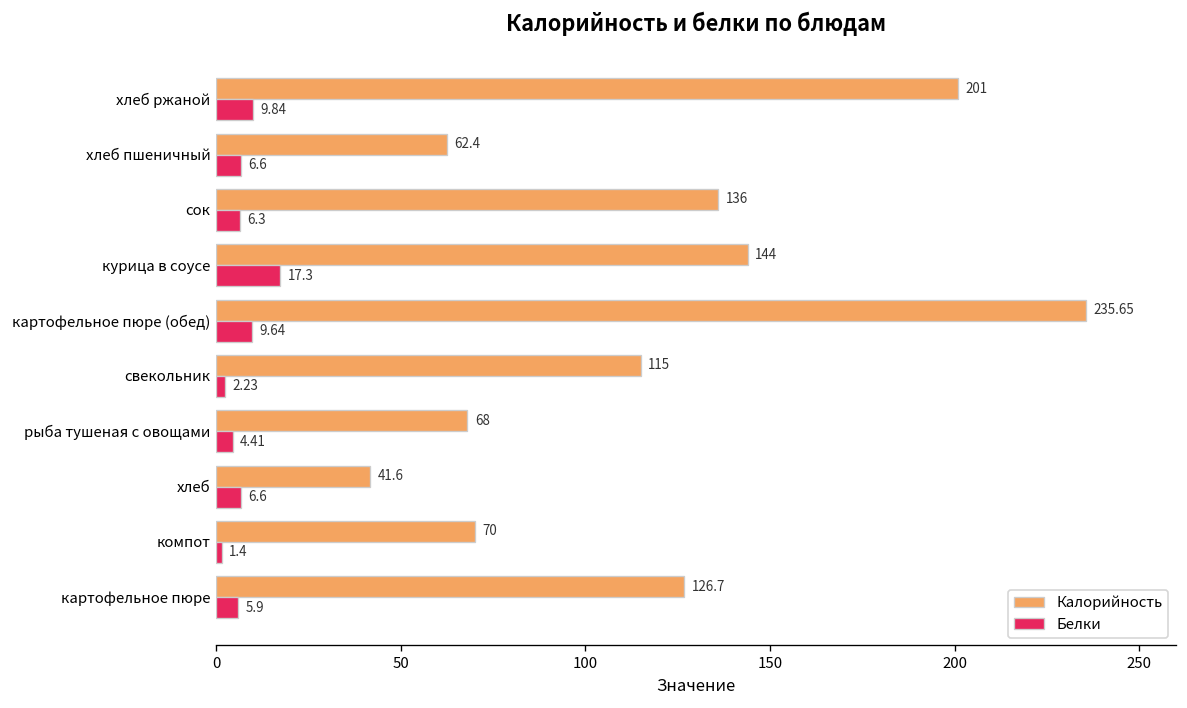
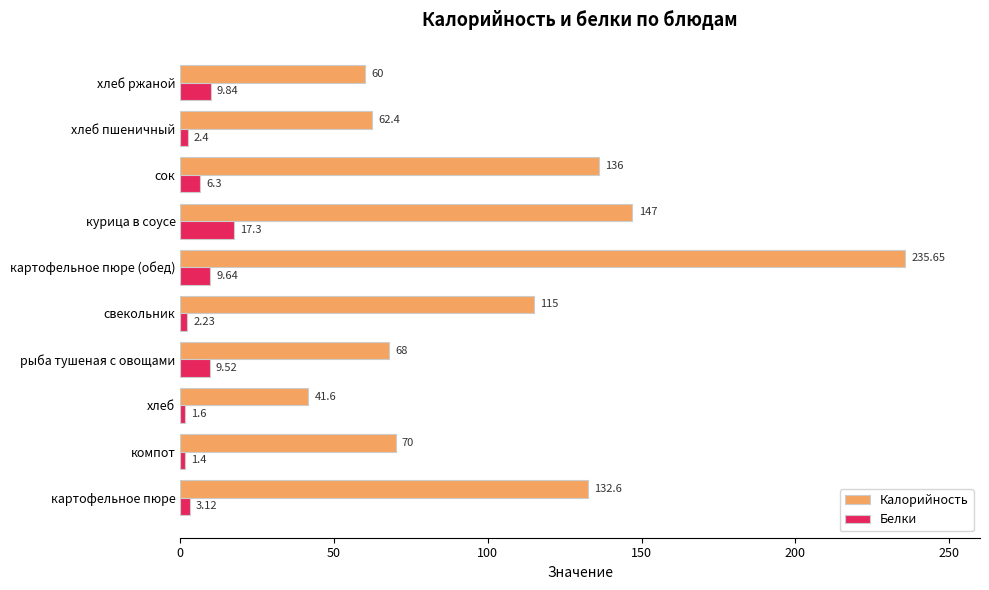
  {
    "Калорийность": {
-     "хлеб ржаной": 201,
+     "хлеб ржаной": 60,
      "хлеб пшеничный": 62.4,
      "сок": 136,
-     "курица в соусе": 144,
+     "курица в соусе": 147,
      "картофельное пюре (обед)": 235.65,
      "свекольник": 115,
      "рыба тушеная с овощами": 68,
      "хлеб": 41.6,
      "компот": 70,
-     "картофельное пюре": 126.7
+     "картофельное пюре": 132.6
    },
    "Белки": {
      "хлеб ржаной": 9.84,
-     "хлеб пшеничный": 6.6,
+     "хлеб пшеничный": 2.4,
      "сок": 6.3,
      "курица в соусе": 17.3,
      "картофельное пюре (обед)": 9.64,
      "свекольник": 2.23,
-     "рыба тушеная с овощами": 4.41,
-     "хлеб": 6.6,
+     "рыба тушеная с овощами": 9.52,
+     "хлеб": 1.6,
      "компот": 1.4,
-     "картофельное пюре": 5.9
+     "картофельное пюре": 3.12
    }
  }
